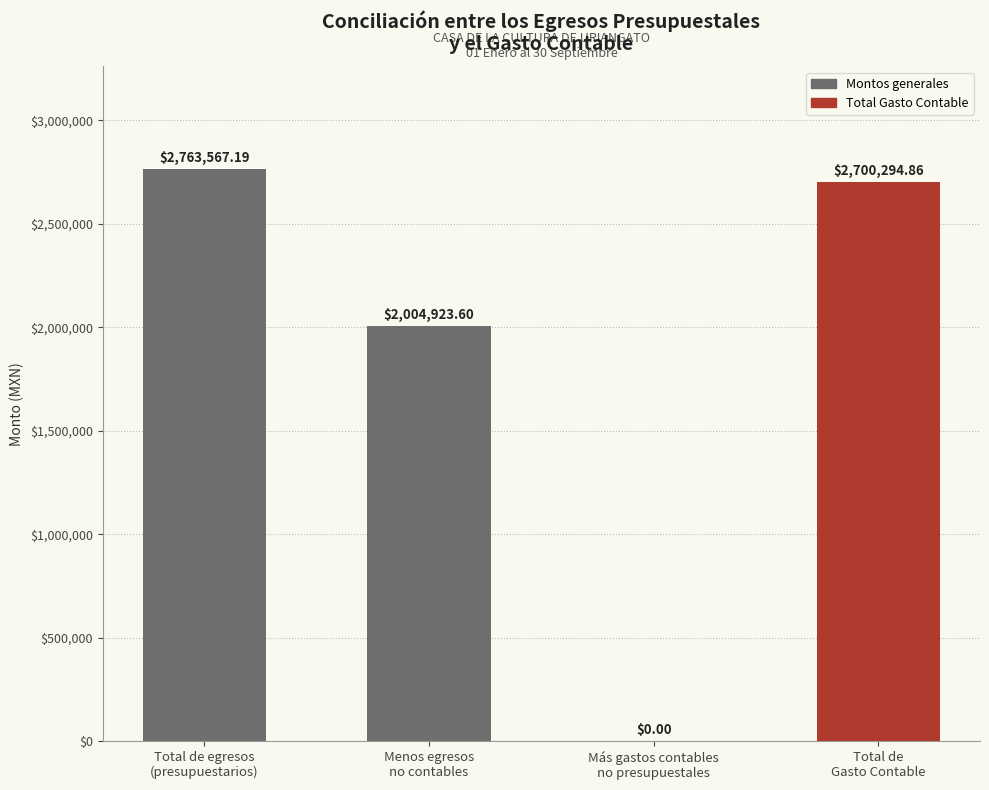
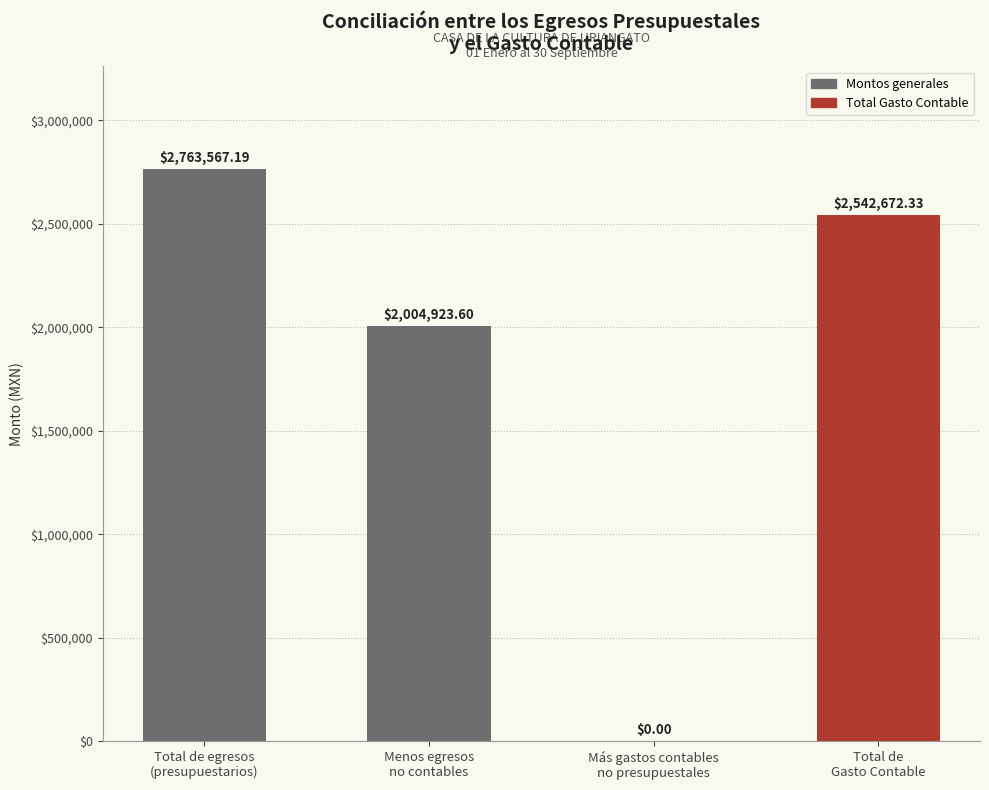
  {
    "Total de egresos (presupuestarios)": "$2,763,567.19",
    "Menos egresos no contables": "$2,004,923.60",
    "Más gastos contables no presupuestales": "$0.00",
-   "Total de Gasto Contable": "$2,700,294.86"
+   "Total de Gasto Contable": "$2,542,672.33"
  }
